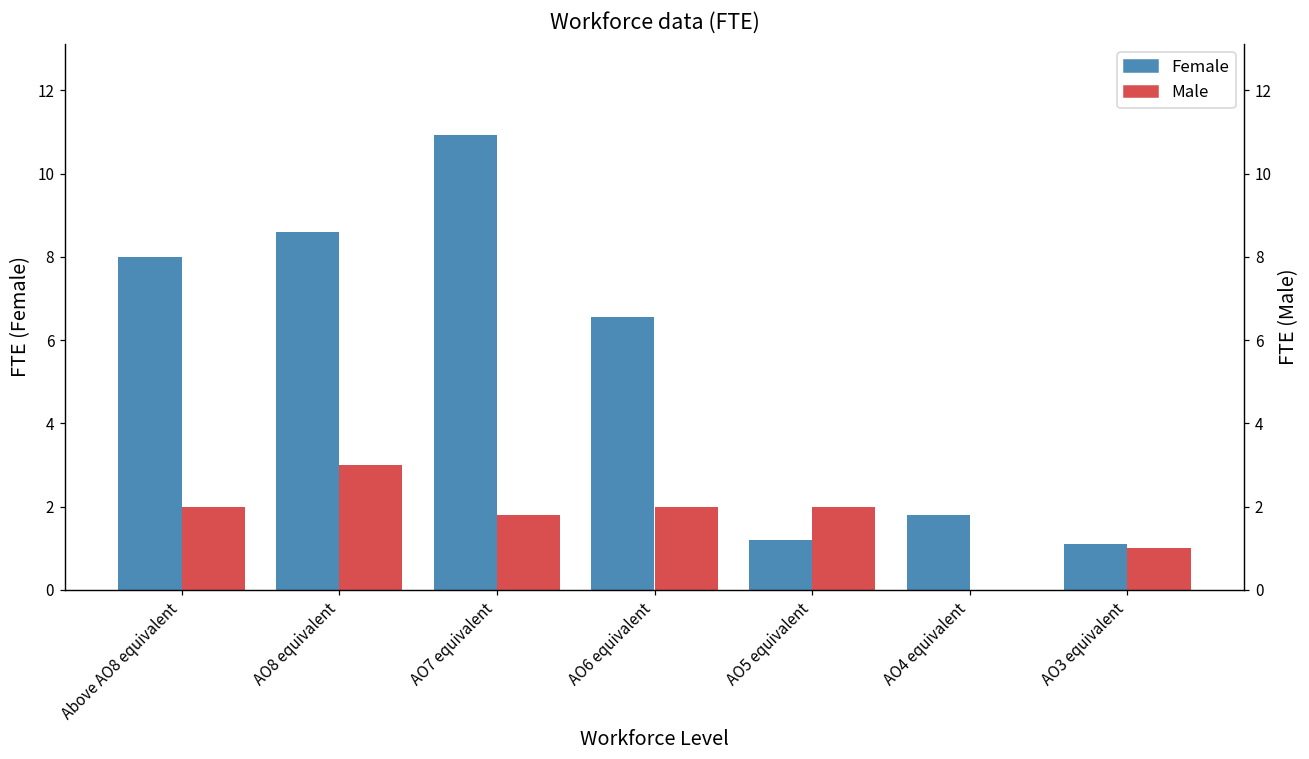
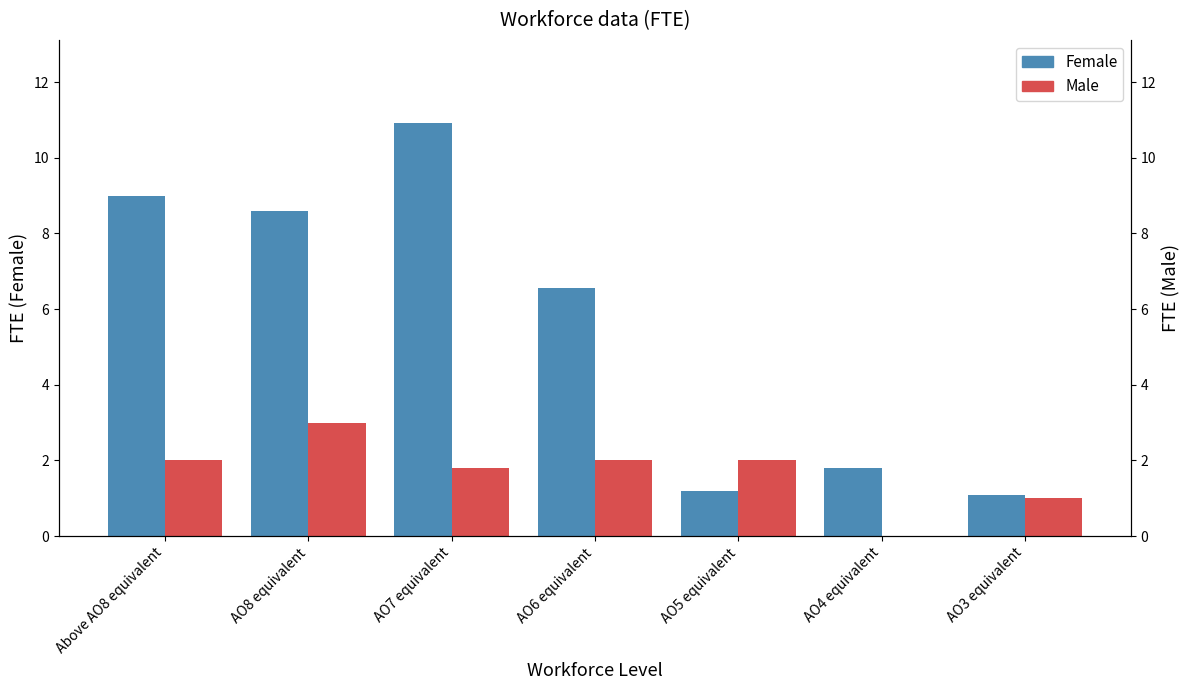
  {
    "Female": {
-     "Above AO8 equivalent": 8,
+     "Above AO8 equivalent": 9,
      "AO8 equivalent": 8.6,
      "AO7 equivalent": 10.9,
      "AO6 equivalent": 6.6,
      "AO5 equivalent": 1.2,
      "AO4 equivalent": 1.8,
      "AO3 equivalent": 1.1
    },
    "Male": {
      "Above AO8 equivalent": 2,
      "AO8 equivalent": 3,
      "AO7 equivalent": 1.8,
      "AO6 equivalent": 2,
      "AO5 equivalent": 2,
      "AO4 equivalent": 0,
      "AO3 equivalent": 1
    }
  }
